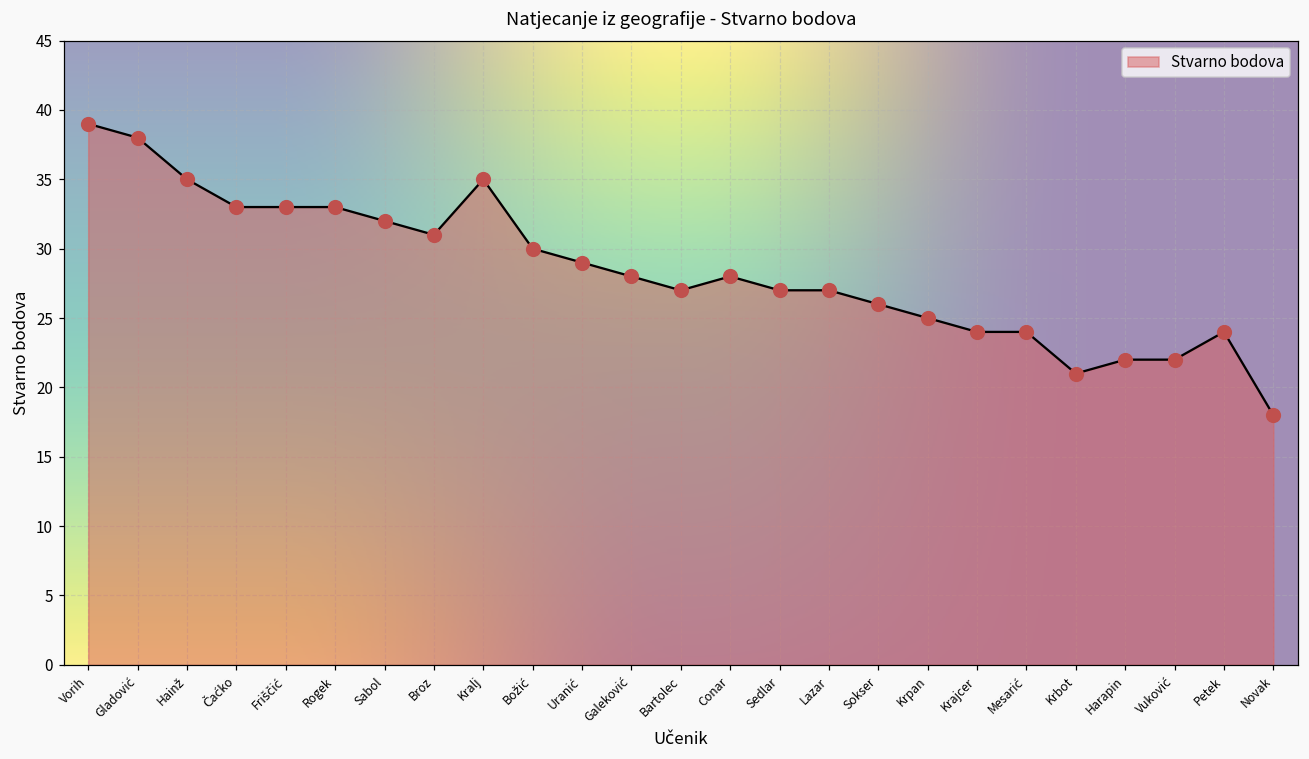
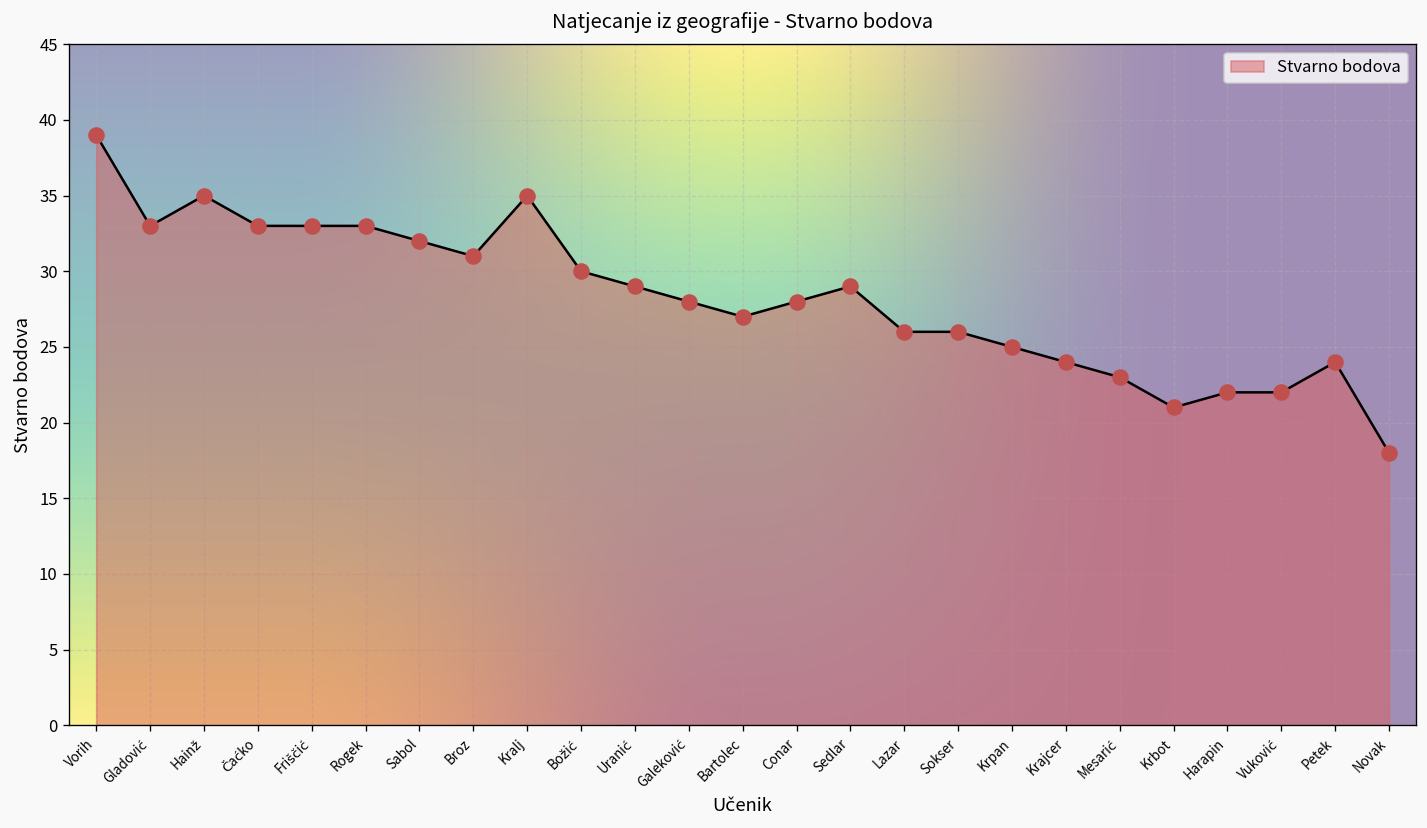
  {
    "Vorih": 39,
-   "Gladović": 38,
+   "Gladović": 33,
    "Hainž": 35,
    "Čaćko": 33,
    "Friščić": 33,
    "Rogek": 33,
    "Sabol": 32,
    "Broz": 31,
    "Kralj": 35,
    "Božić": 30,
    "Uranić": 29,
    "Galeković": 28,
    "Bartolec": 27,
    "Conar": 28,
-   "Sedlar": 27,
-   "Lazar": 27,
+   "Sedlar": 29,
+   "Lazar": 26,
    "Sokser": 26,
    "Krpan": 25,
    "Krajcer": 24,
-   "Mesarić": 24,
+   "Mesarić": 23,
    "Krbot": 21,
    "Harapin": 22,
    "Vuković": 22,
    "Petek": 24,
    "Novak": 18
  }
